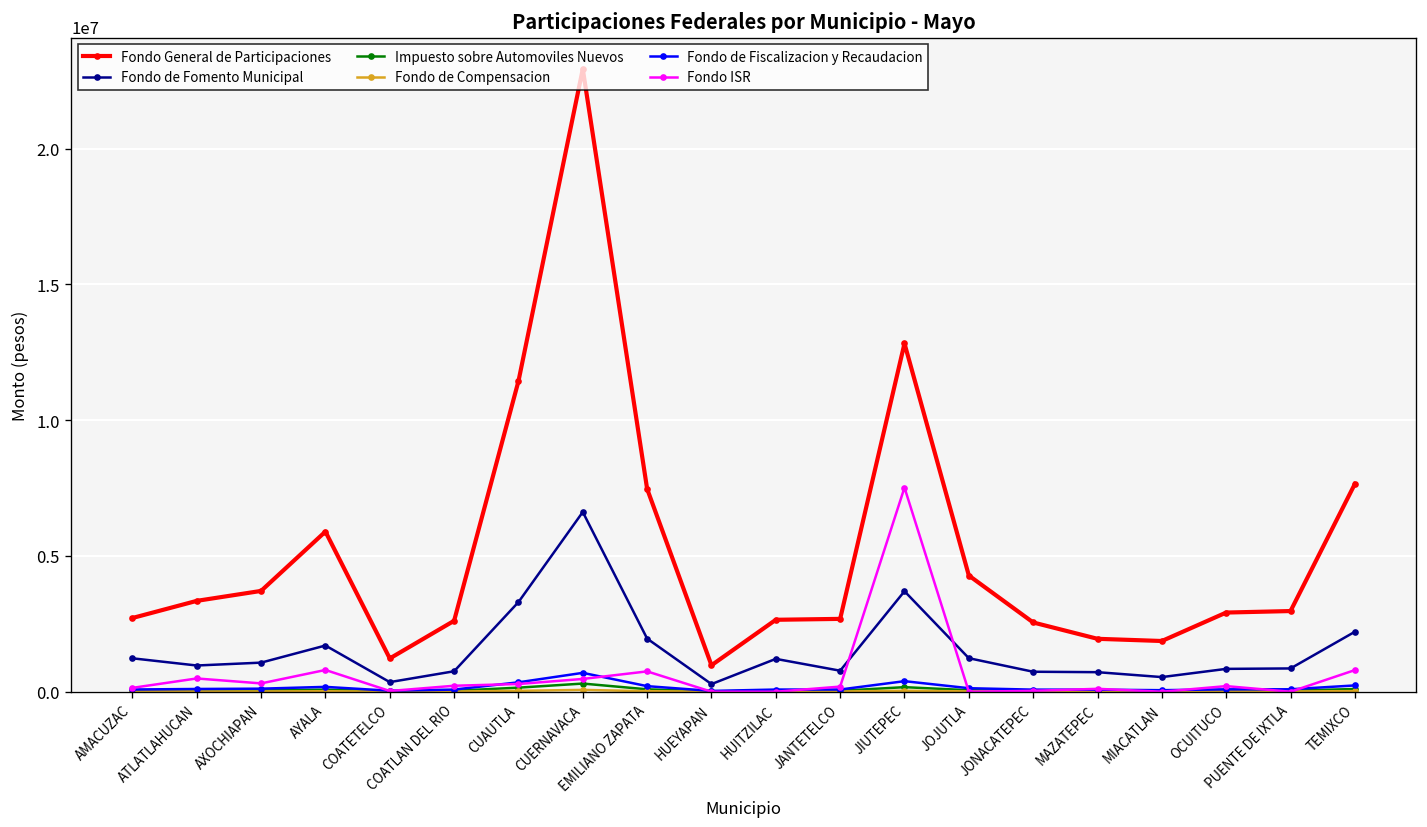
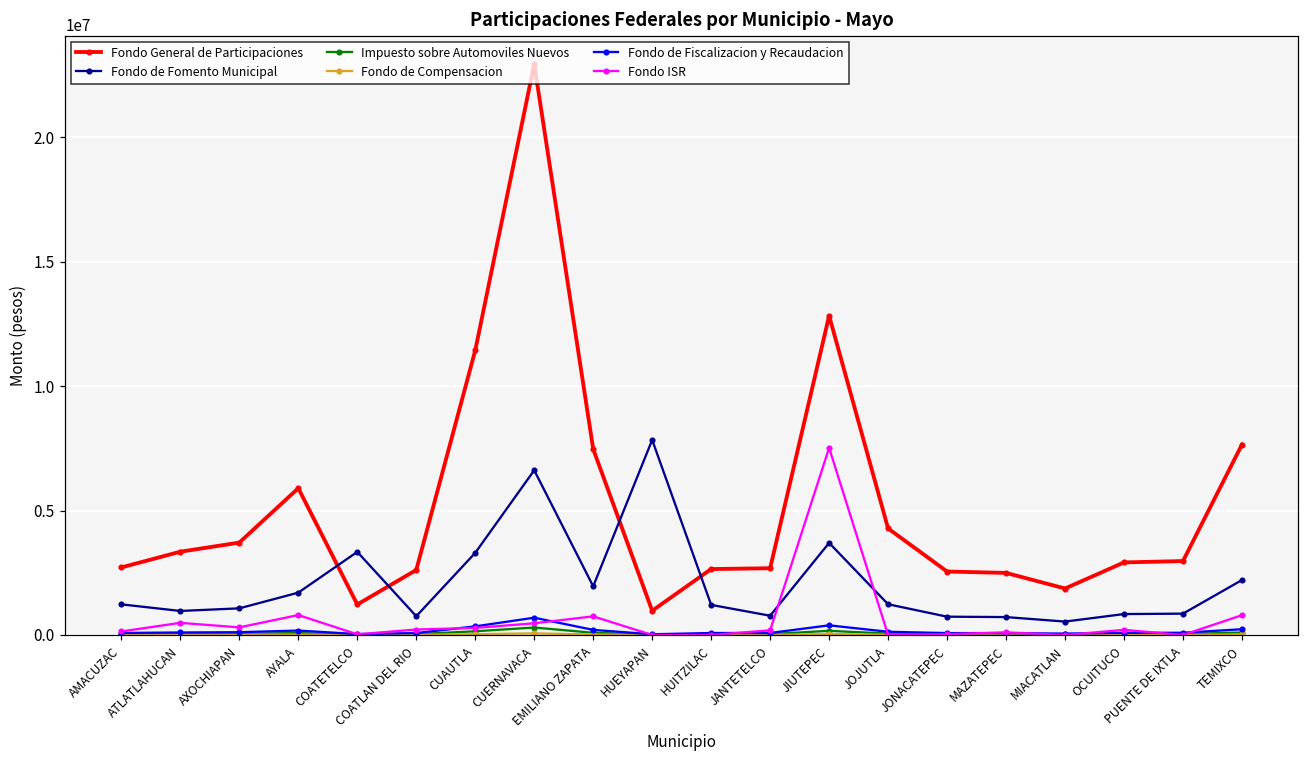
  {
    "Fondo General de Participaciones": {
      "AMACUZAC": 2700000,
      "ATLATLAHUCAN": 3300000,
      "AXOCHIAPAN": 3700000,
      "AYALA": 5900000,
      "COATETELCO": 1200000,
      "COATLAN DEL RIO": 2600000,
      "CUAUTLA": 11400000,
      "EMILIANO ZAPATA": 7500000,
      "HUEYAPAN": 1000000,
      "HUITZILAC": 2600000,
      "JANTETELCO": 2700000,
      "JIUTEPEC": 12800000,
      "JOJUTLA": 4300000,
      "JONACATEPEC": 2500000,
-     "MAZATEPEC": 1900000,
+     "MAZATEPEC": 2500000,
      "MIACATLAN": 1900000,
      "OCUITUCO": 2900000,
      "PUENTE DE IXTLA": 3000000,
      "TEMIXCO": 7700000
    },
    "Fondo de Fomento Municipal": {
      "AMACUZAC": 1200000,
      "ATLATLAHUCAN": 1000000,
      "AXOCHIAPAN": 1100000,
      "AYALA": 1700000,
-     "COATETELCO": 400000,
+     "COATETELCO": 3300000,
      "COATLAN DEL RIO": 800000,
      "CUAUTLA": 3300000,
      "CUERNAVACA": 6600000,
      "EMILIANO ZAPATA": 2000000,
-     "HUEYAPAN": 300000,
+     "HUEYAPAN": 7800000,
      "HUITZILAC": 1200000,
      "JANTETELCO": 800000,
      "JIUTEPEC": 3700000,
      "JOJUTLA": 1200000,
      "JONACATEPEC": 700000,
      "MAZATEPEC": 700000,
      "MIACATLAN": 500000,
      "OCUITUCO": 800000,
      "PUENTE DE IXTLA": 900000,
      "TEMIXCO": 2200000
    },
    "Impuesto sobre Automoviles Nuevos": {
      "CUAUTLA": 100000,
      "CUERNAVACA": 300000,
      "JIUTEPEC": 200000
    },
    "Fondo de Compensacion": {
      "CUAUTLA": 0,
      "CUERNAVACA": 100000,
      "JIUTEPEC": 0
    },
    "Fondo de Fiscalizacion y Recaudacion": {
      "CUERNAVACA": 700000,
      "EMILIANO ZAPATA": 200000,
      "JIUTEPEC": 400000,
      "TEMIXCO": 200000
    },
    "Fondo ISR": {
      "ATLATLAHUCAN": 500000,
      "AXOCHIAPAN": 300000,
      "AYALA": 800000,
      "COATLAN DEL RIO": 200000,
      "CUERNAVACA": 500000,
      "EMILIANO ZAPATA": 700000,
      "JIUTEPEC": 7500000,
      "OCUITUCO": 200000,
      "TEMIXCO": 800000
    }
  }
